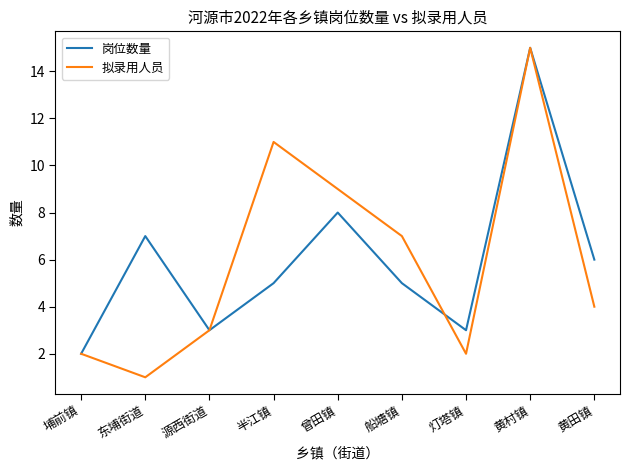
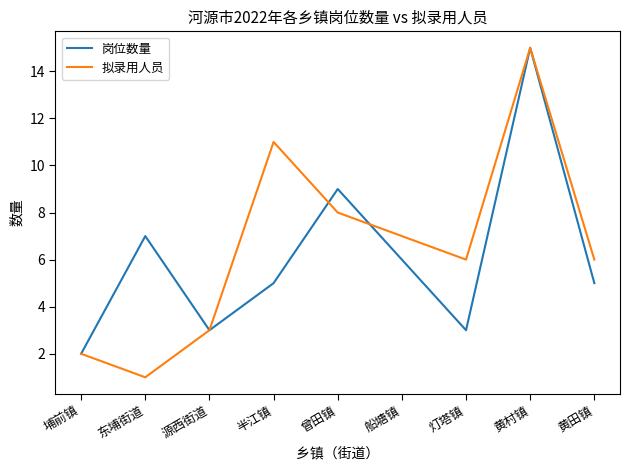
  {
    "岗位数量": {
      "东埔街道": 7,
      "半江镇": 5,
-     "曾田镇": 8,
-     "船塘镇": 5,
+     "曾田镇": 9,
+     "船塘镇": 6,
      "灯塔镇": 3,
-     "黄田镇": 6
+     "黄田镇": 5
    },
    "拟录用人员": {
      "东埔街道": 1,
      "半江镇": 11,
-     "曾田镇": 9,
+     "曾田镇": 8,
      "船塘镇": 7,
-     "灯塔镇": 2,
-     "黄田镇": 4
+     "灯塔镇": 6,
+     "黄田镇": 6
    }
  }
